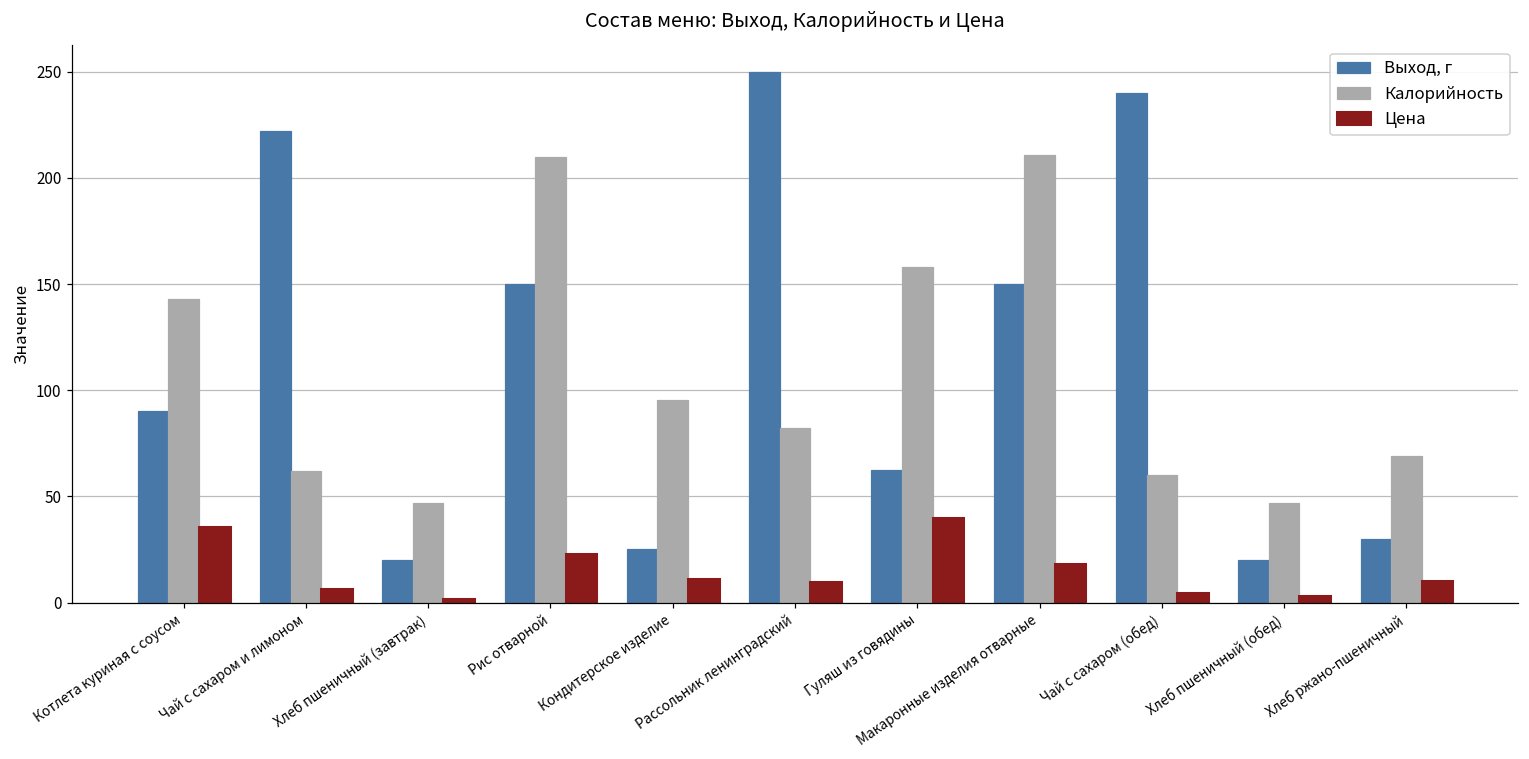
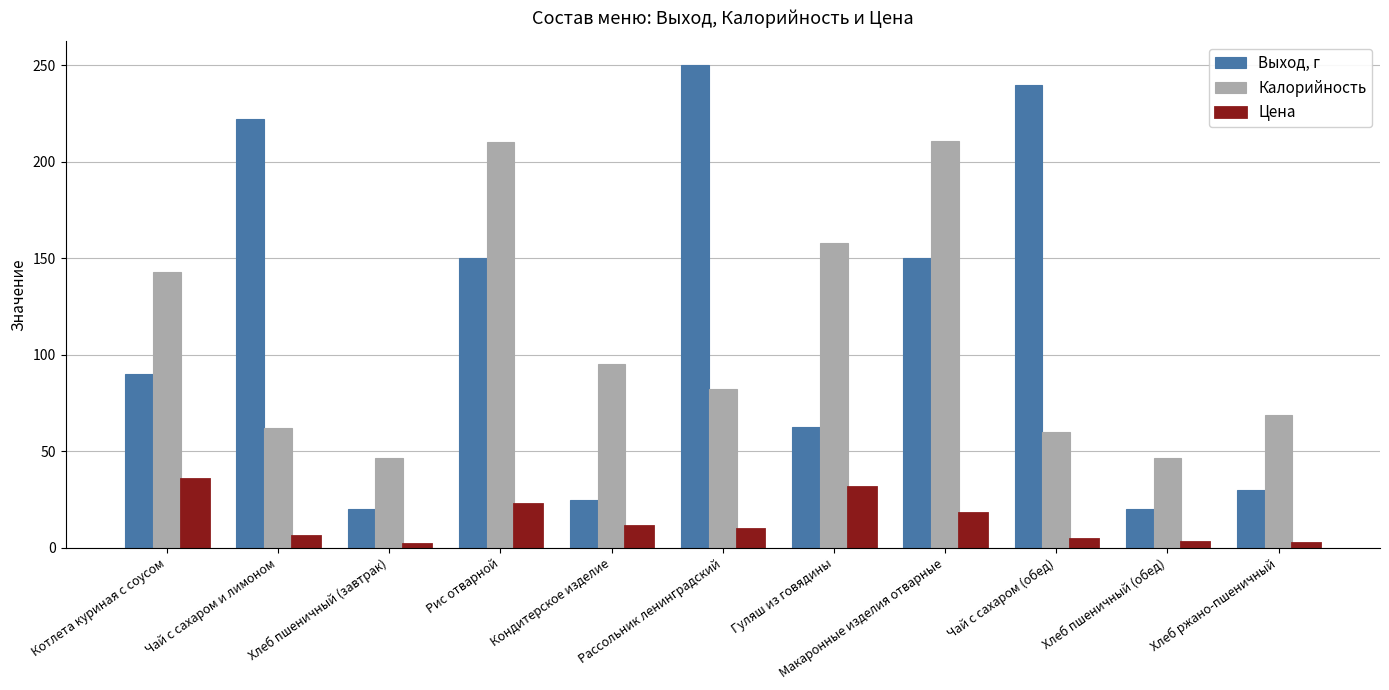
  {
    "Выход, г": {
      "Котлета куриная с соусом": 90,
      "Чай с сахаром и лимоном": 222,
      "Хлеб пшеничный (завтрак)": 20,
      "Рис отварной": 150,
      "Кондитерское изделие": 25,
      "Рассольник ленинградский": 250,
      "Гуляш из говядины": 63,
      "Макаронные изделия отварные": 150,
      "Чай с сахаром (обед)": 240,
      "Хлеб пшеничный (обед)": 20,
      "Хлеб ржано-пшеничный": 30
    },
    "Калорийность": {
      "Котлета куриная с соусом": 143,
      "Чай с сахаром и лимоном": 62,
      "Хлеб пшеничный (завтрак)": 47,
      "Рис отварной": 210,
      "Кондитерское изделие": 95,
      "Рассольник ленинградский": 82,
      "Гуляш из говядины": 158,
      "Макаронные изделия отварные": 211,
      "Чай с сахаром (обед)": 60,
      "Хлеб пшеничный (обед)": 47,
      "Хлеб ржано-пшеничный": 69
    },
    "Цена": {
      "Котлета куриная с соусом": 36,
      "Чай с сахаром и лимоном": 6,
      "Хлеб пшеничный (завтрак)": 2,
      "Рис отварной": 23,
      "Кондитерское изделие": 11,
      "Рассольник ленинградский": 9,
-     "Гуляш из говядины": 40,
+     "Гуляш из говядины": 32,
      "Макаронные изделия отварные": 18,
      "Чай с сахаром (обед)": 4,
      "Хлеб пшеничный (обед)": 3,
-     "Хлеб ржано-пшеничный": 10
+     "Хлеб ржано-пшеничный": 3
    }
  }
